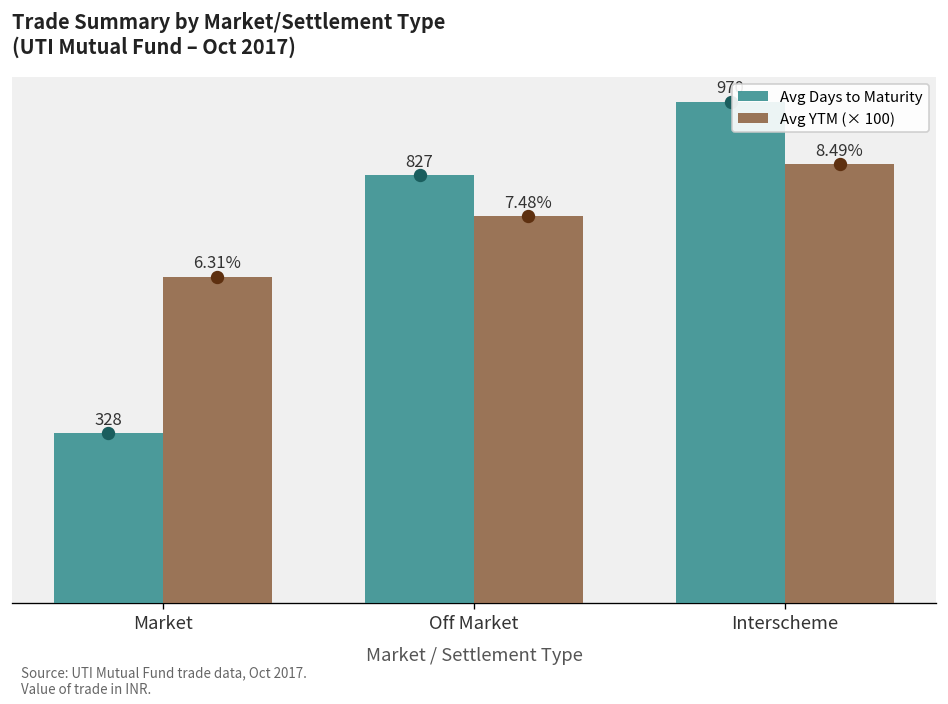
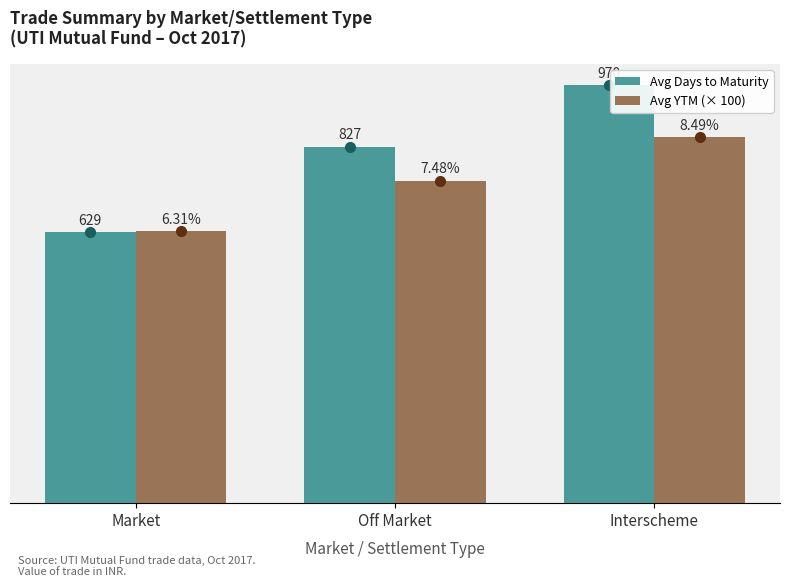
  {
    "Avg Days to Maturity": {
-     "Market": 328,
+     "Market": 629,
      "Off Market": 827
    }
  }
